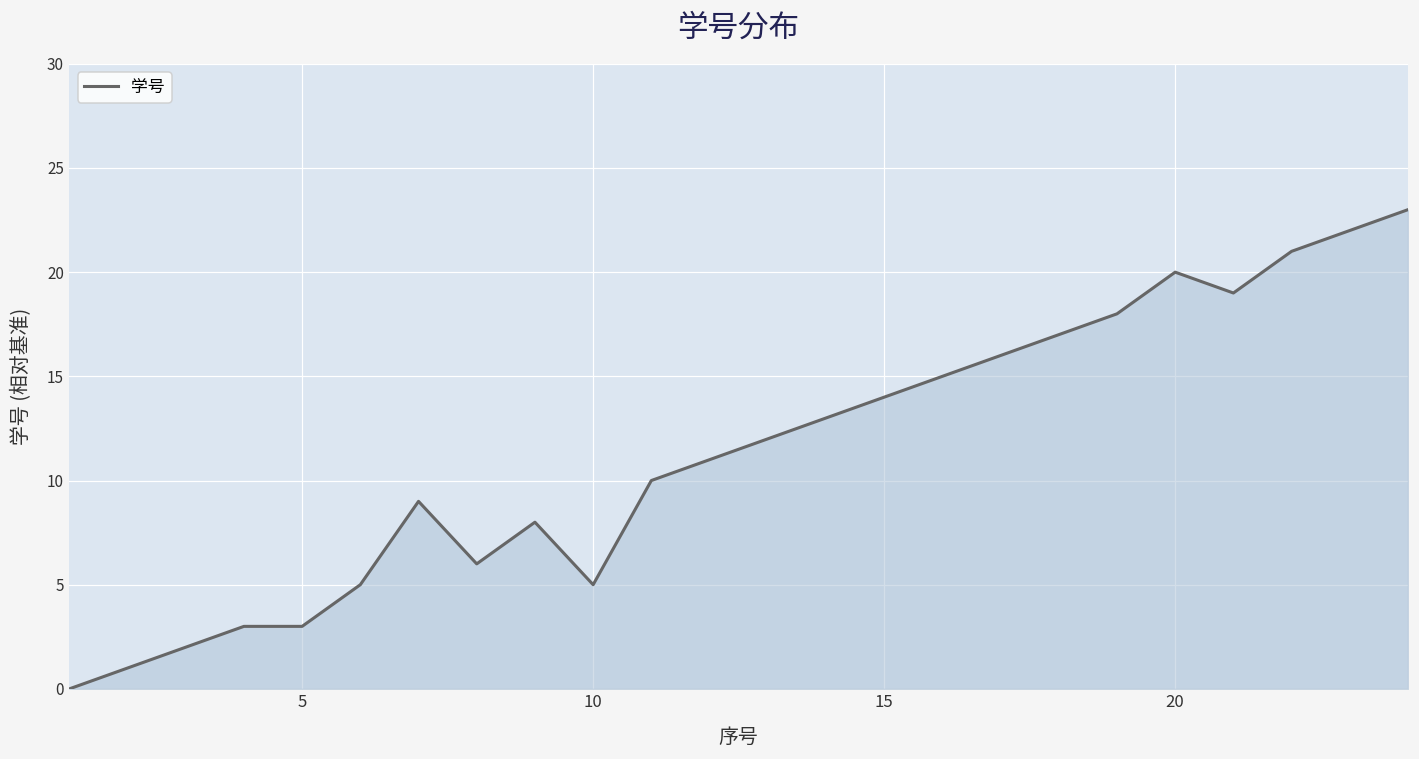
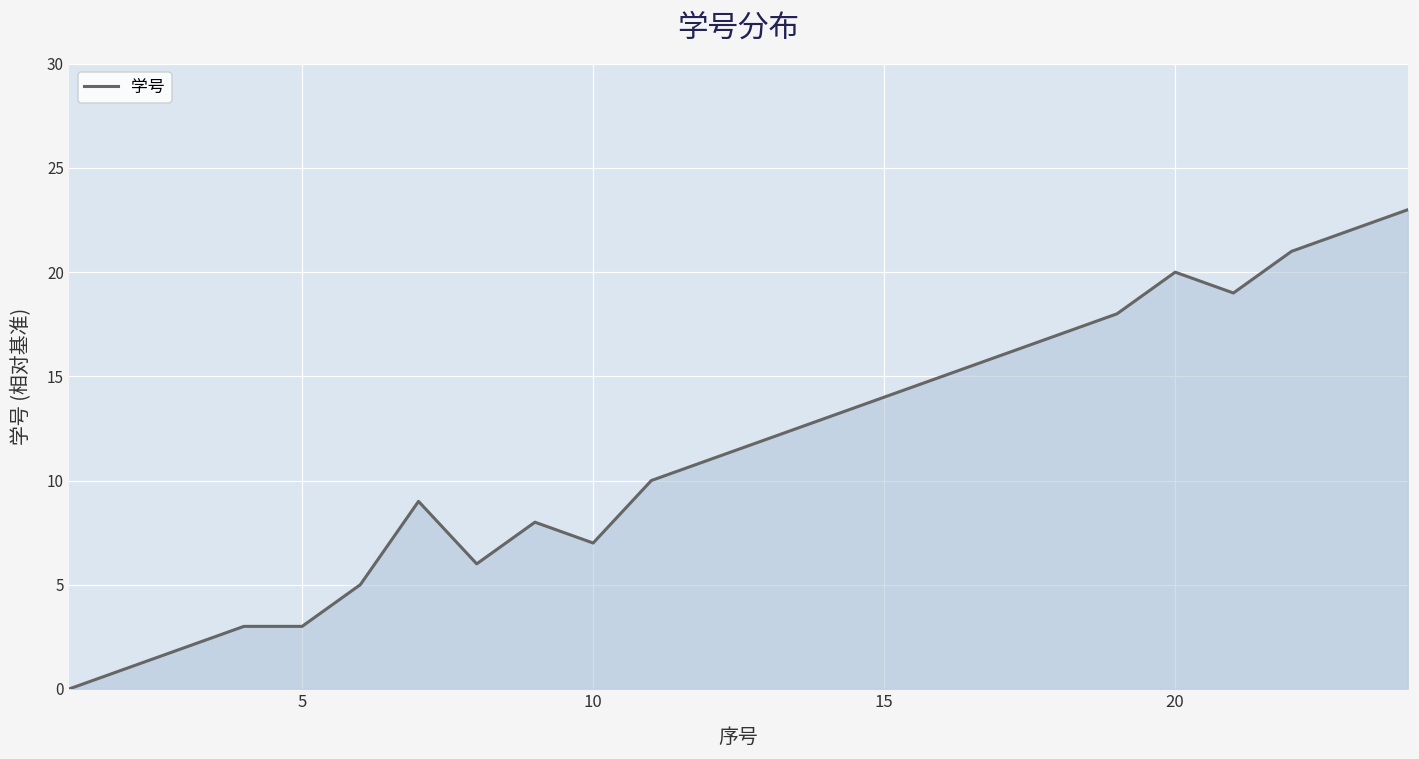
  {
    "5": 3.0,
-   "10": 5.0,
+   "10": 7.0,
    "15": 14.0,
    "20": 20.0
  }
